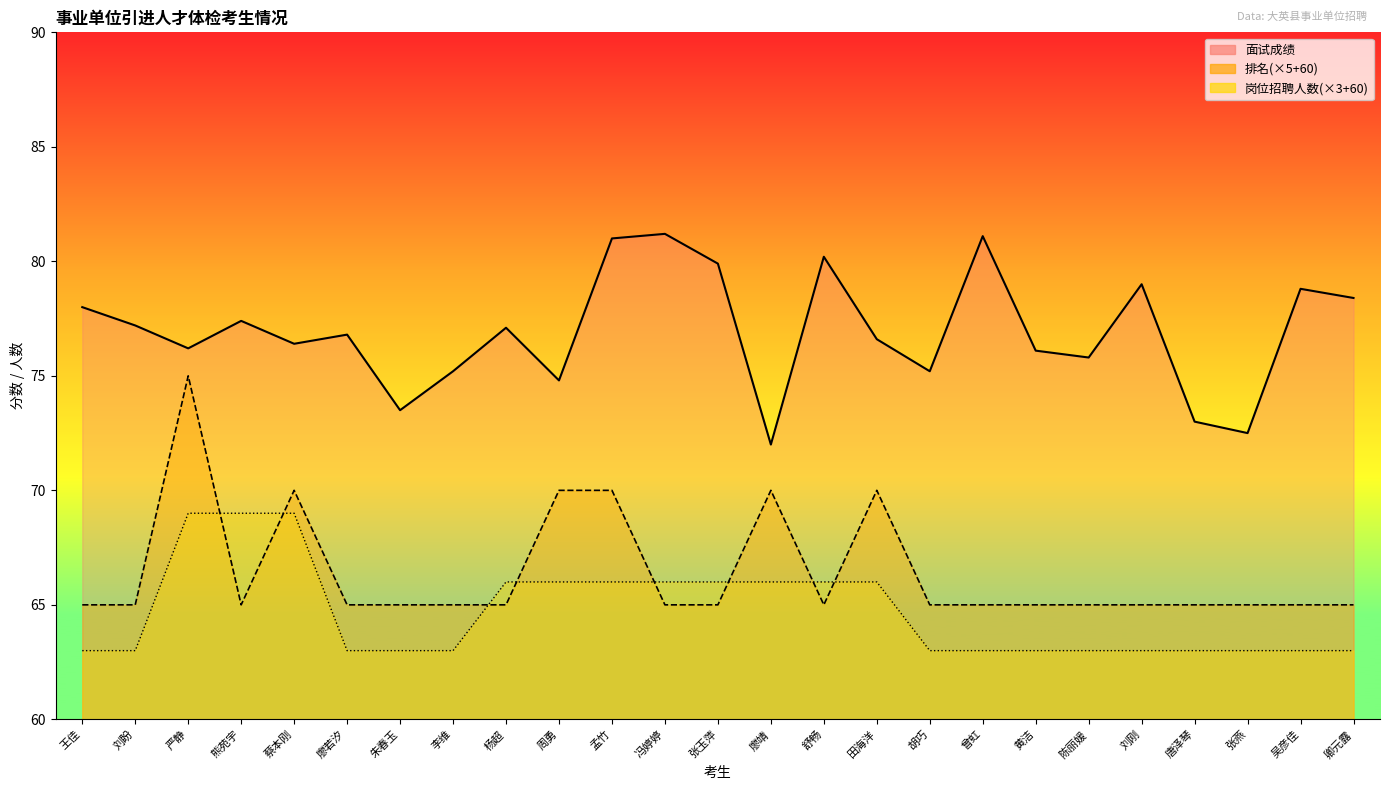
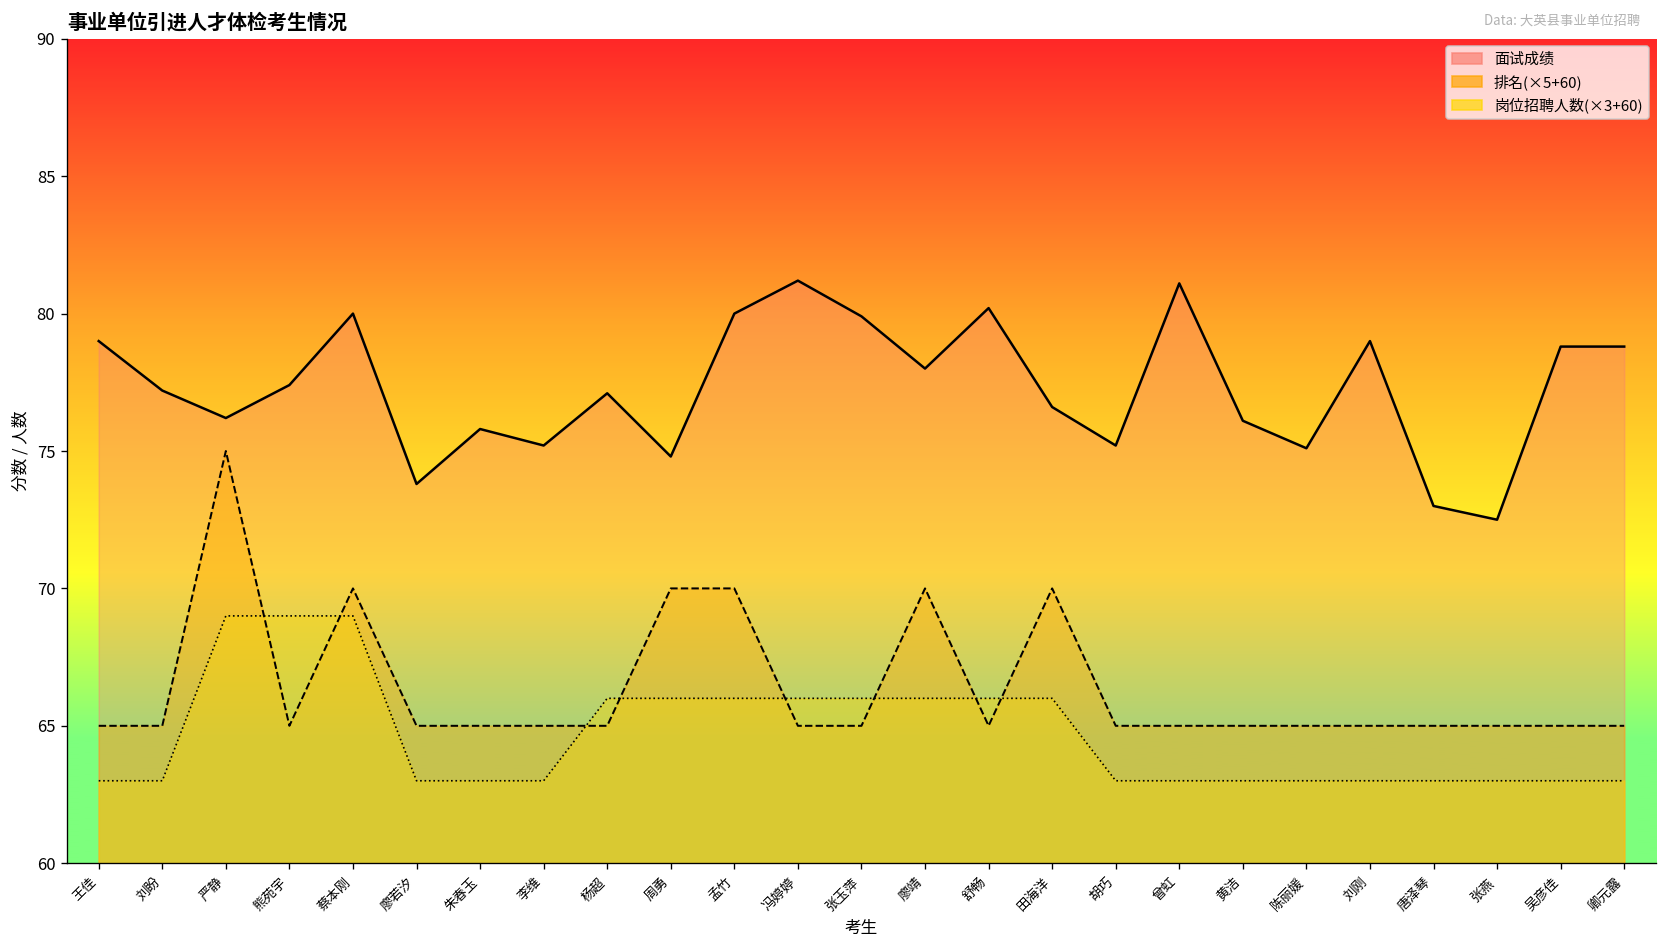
  {
    "面试成绩": {
-     "王佳": 78,
+     "王佳": 79,
      "刘盼": 77.2,
      "严静": 76.2,
      "熊苑宇": 77.4,
-     "蔡本刚": 76.4,
-     "廖若汐": 76.8,
-     "朱春玉": 73.5,
+     "蔡本刚": 80.0,
+     "廖若汐": 73.8,
+     "朱春玉": 75.8,
      "李维": 75.2,
      "杨超": 77.1,
      "周勇": 74.8,
-     "孟竹": 81,
+     "孟竹": 80,
      "冯婷婷": 81.2,
      "张玉萍": 79.9,
-     "廖靖": 72,
+     "廖靖": 78,
      "舒畅": 80.2,
      "田海洋": 76.6,
      "胡巧": 75.2,
      "曾虹": 81.1,
      "黄洁": 76.1,
-     "陈丽媛": 75.8,
+     "陈丽媛": 75.1,
      "刘刚": 79.0,
      "唐泽琴": 73.0,
      "张燕": 72.5,
      "吴彦佳": 78.8,
-     "卿元露": 78.4
+     "卿元露": 78.8
    }
  }
